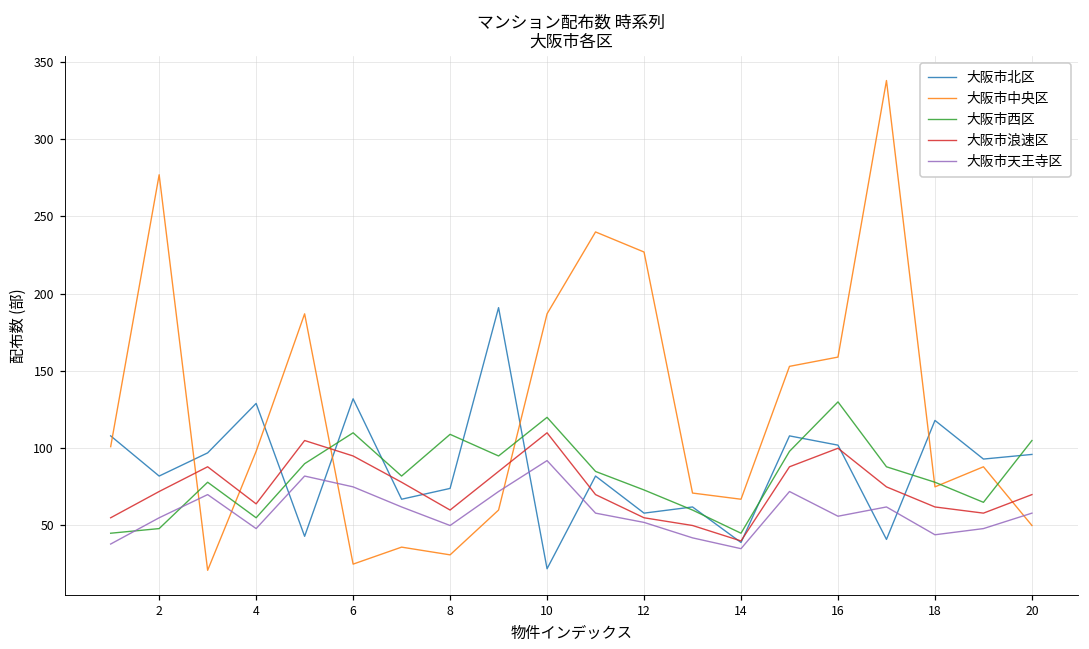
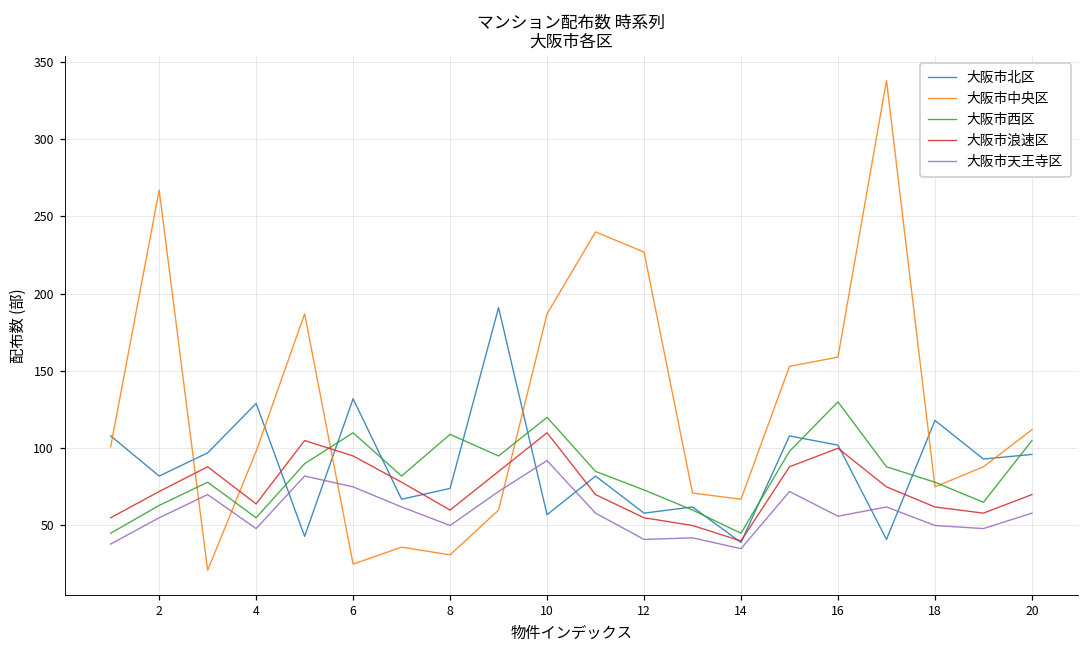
  {
    "大阪市北区": {
      "2": 82,
      "4": 129,
      "6": 132,
      "8": 74,
-     "10": 22,
+     "10": 57,
      "12": 58,
      "16": 102,
      "18": 118,
      "20": 96
    },
    "大阪市中央区": {
-     "2": 277,
+     "2": 267,
      "4": 98,
      "6": 25,
      "8": 31,
      "10": 187,
      "12": 227,
      "14": 67,
      "16": 159,
      "18": 75,
-     "20": 50
+     "20": 112
    },
    "大阪市西区": {
-     "2": 48,
+     "2": 63,
      "4": 55,
      "6": 110,
      "8": 109,
      "10": 120,
      "12": 73,
      "14": 45,
      "16": 130,
      "18": 78,
      "20": 105
    },
    "大阪市浪速区": {
      "2": 72,
      "4": 64,
      "6": 95,
      "8": 60,
      "10": 110,
      "12": 55,
      "16": 100,
      "18": 62,
      "20": 70
    },
    "大阪市天王寺区": {
      "2": 55,
      "4": 48,
      "6": 75,
      "8": 50,
      "10": 92,
-     "12": 52,
+     "12": 41,
      "14": 35,
      "16": 56,
-     "18": 44,
+     "18": 50,
      "20": 58
    }
  }
